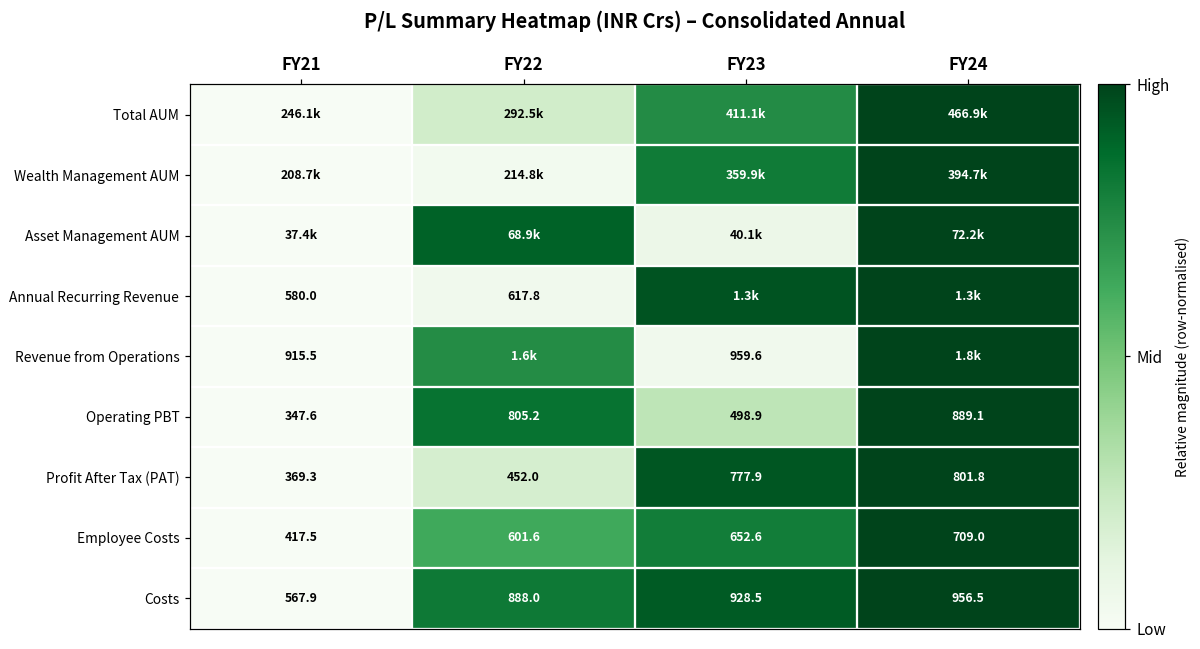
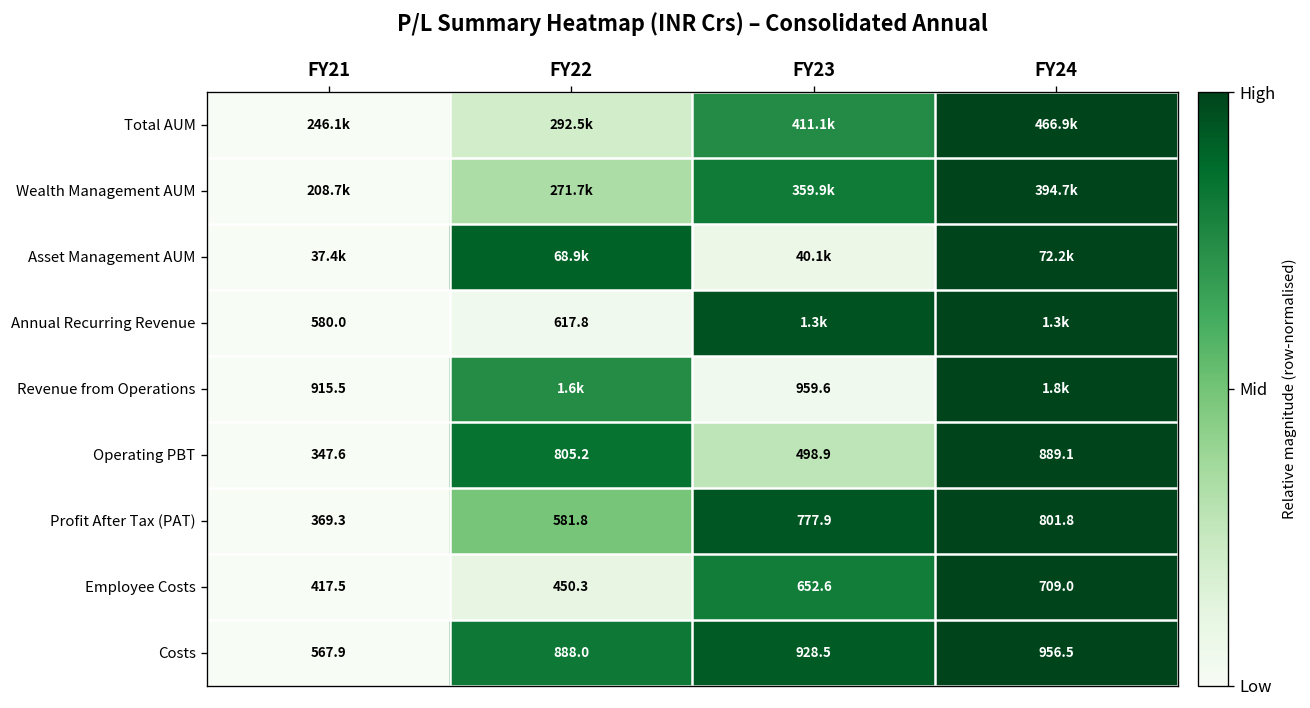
  {
    "Total AUM": {
      "FY21": "246.1k",
      "FY22": "292.5k",
      "FY23": "411.1k",
      "FY24": "466.9k"
    },
    "Wealth Management AUM": {
      "FY21": "208.7k",
-     "FY22": "214.8k",
+     "FY22": "271.7k",
      "FY23": "359.9k",
      "FY24": "394.7k"
    },
    "Asset Management AUM": {
      "FY21": "37.4k",
      "FY22": "68.9k",
      "FY23": "40.1k",
      "FY24": "72.2k"
    },
    "Annual Recurring Revenue": {
      "FY21": "580.0",
      "FY22": "617.8",
      "FY23": "1.3k",
      "FY24": "1.3k"
    },
    "Revenue from Operations": {
      "FY21": "915.5",
      "FY22": "1.6k",
      "FY23": "959.6",
      "FY24": "1.8k"
    },
    "Operating PBT": {
      "FY21": "347.6",
      "FY22": "805.2",
      "FY23": "498.9",
      "FY24": "889.1"
    },
    "Profit After Tax (PAT)": {
      "FY21": "369.3",
-     "FY22": "452.0",
+     "FY22": "581.8",
      "FY23": "777.9",
      "FY24": "801.8"
    },
    "Employee Costs": {
      "FY21": "417.5",
-     "FY22": "601.6",
+     "FY22": "450.3",
      "FY23": "652.6",
      "FY24": "709.0"
    },
    "Costs": {
      "FY21": "567.9",
      "FY22": "888.0",
      "FY23": "928.5",
      "FY24": "956.5"
    }
  }
